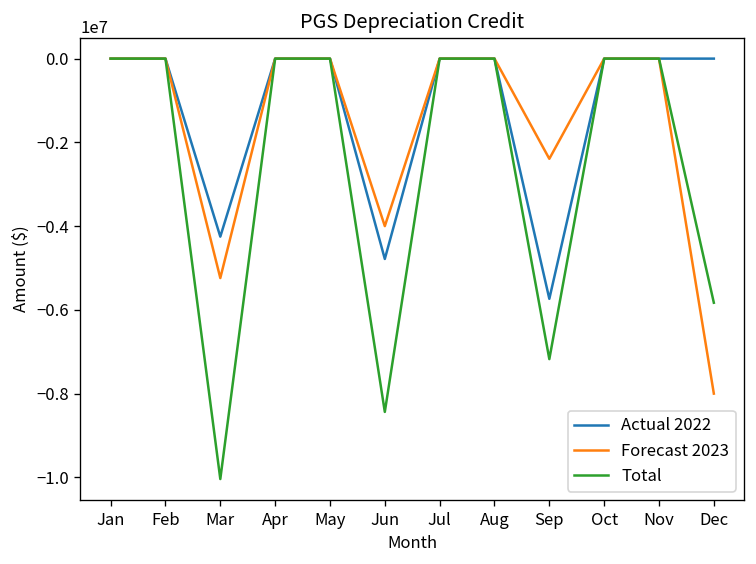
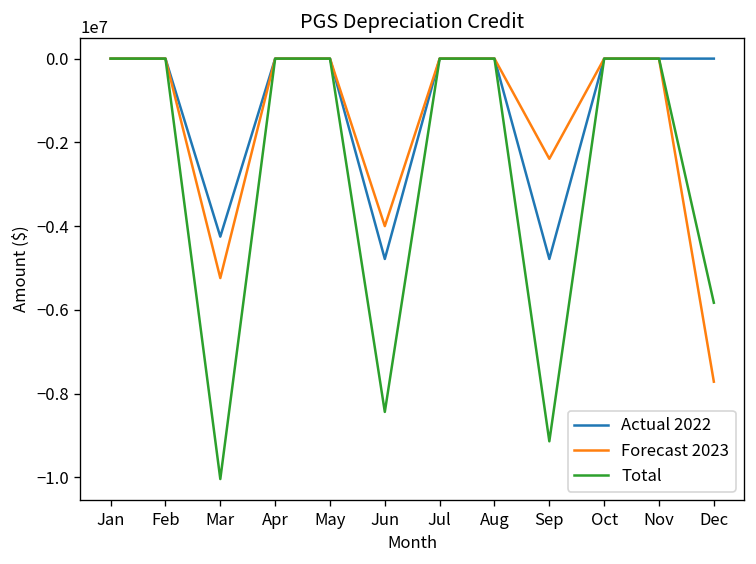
  {
    "Actual 2022": {
      "Mar": -4300000,
      "Jun": -4800000,
-     "Sep": -5700000,
+     "Sep": -4800000,
      "Dec": 0
    },
    "Forecast 2023": {
      "Mar": -5200000,
      "Jun": -4000000,
      "Sep": -2400000,
-     "Dec": -8000000
+     "Dec": -7700000
    },
    "Total": {
      "Mar": -10000000,
      "Jun": -8400000,
-     "Sep": -7200000,
+     "Sep": -9100000,
      "Dec": -5800000
    }
  }
